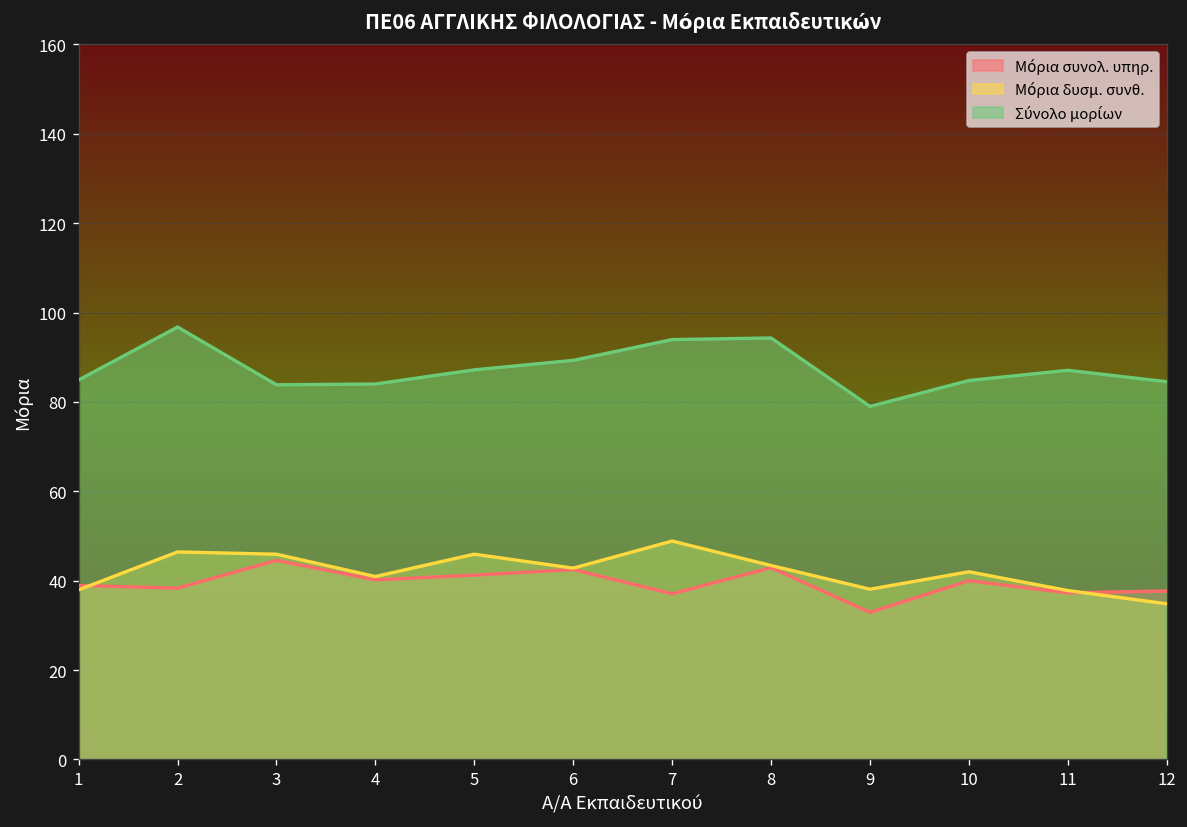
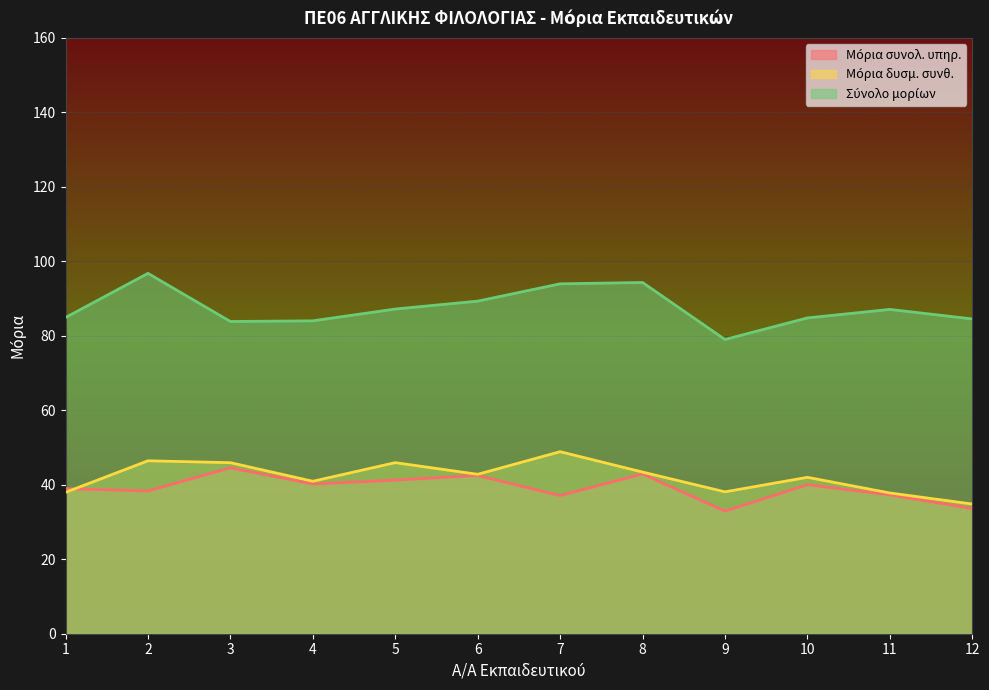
  {
    "Μόρια συνολ. υπηρ.": {
      "1": 39,
      "2": 38,
      "3": 45,
      "4": 40,
      "5": 41,
      "7": 37,
      "9": 33,
      "10": 40,
-     "12": 38
+     "12": 34
    },
    "Μόρια δυσμ. συνθ.": {
      "1": 38,
      "2": 46,
      "3": 46,
      "4": 41,
      "5": 46,
      "7": 49,
      "9": 38,
      "10": 42,
      "12": 35
    },
    "Σύνολο μορίων": {
      "1": 85,
      "2": 97,
      "3": 84,
      "4": 84,
      "5": 87,
      "6": 89,
      "7": 94,
      "8": 94,
      "9": 79,
      "10": 85,
      "11": 87,
      "12": 85
    }
  }
